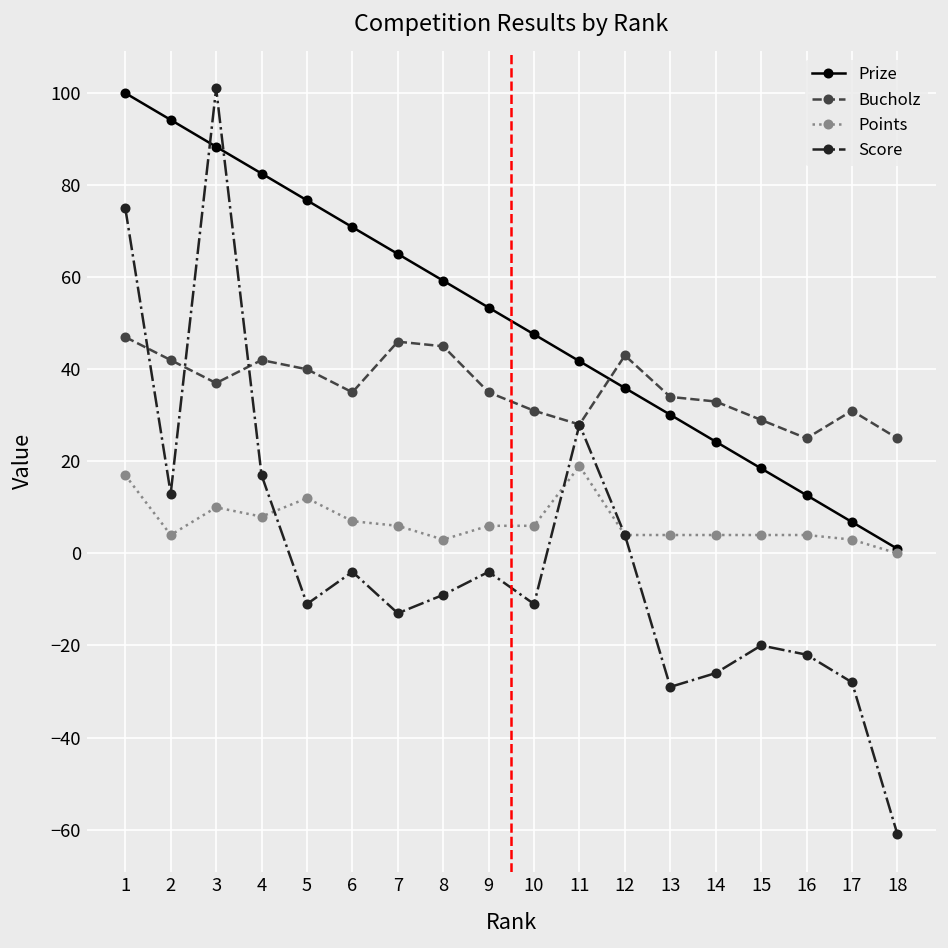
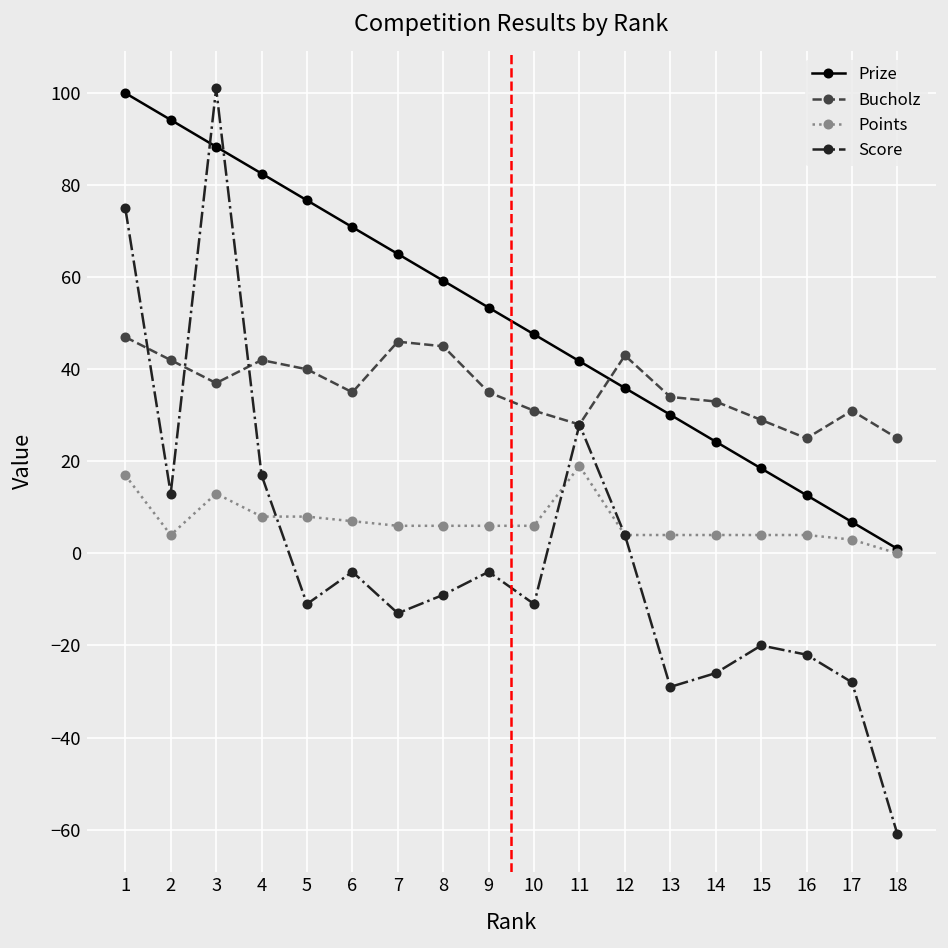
  {
    "Points": {
      "1": 17,
      "2": 4,
-     "3": 10,
+     "3": 13,
      "4": 8,
-     "5": 12,
+     "5": 8,
      "6": 7,
      "7": 6,
-     "8": 3,
+     "8": 6,
      "9": 6,
      "10": 6,
      "11": 19,
      "13": 4,
      "14": 4,
      "15": 4,
      "16": 4,
      "17": 3,
      "18": 0
    }
  }
